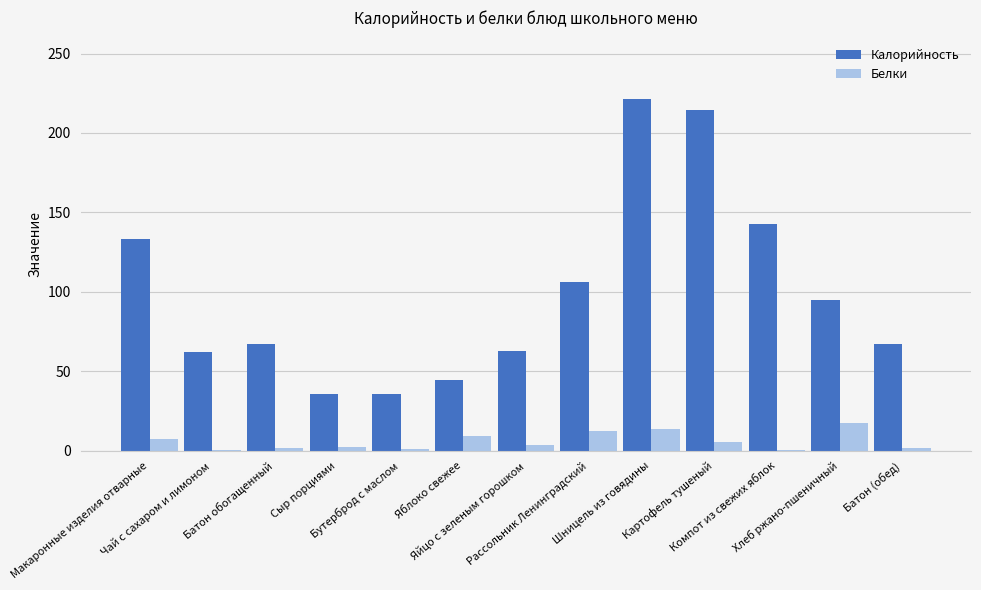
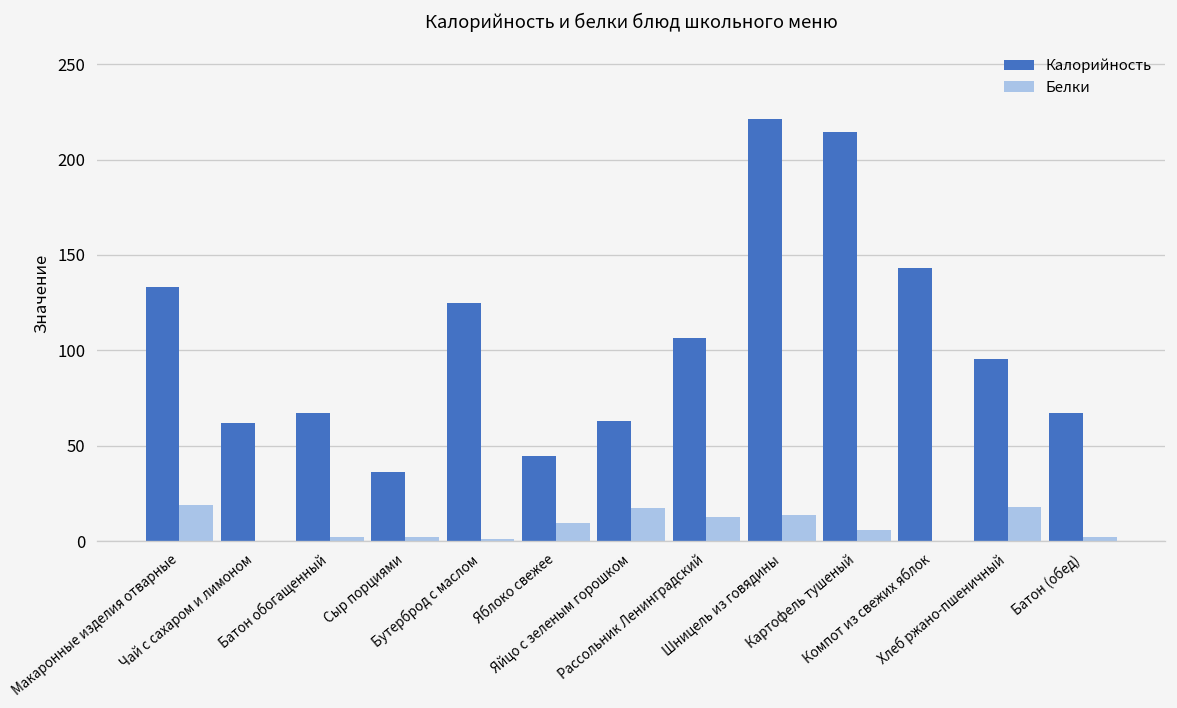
  {
    "Калорийность": {
      "Макаронные изделия отварные": 133,
      "Чай с сахаром и лимоном": 62,
      "Батон обогащенный": 67,
      "Сыр порциями": 36,
-     "Бутерброд с маслом": 36,
+     "Бутерброд с маслом": 125,
      "Яблоко свежее": 44,
      "Яйцо с зеленым горошком": 63,
      "Рассольник Ленинградский": 106,
      "Шницель из говядины": 221,
      "Картофель тушеный": 215,
      "Компот из свежих яблок": 143,
      "Хлеб ржано-пшеничный": 95,
      "Батон (обед)": 67
    },
    "Белки": {
-     "Макаронные изделия отварные": 7,
+     "Макаронные изделия отварные": 19,
      "Батон обогащенный": 2,
      "Сыр порциями": 2,
      "Яблоко свежее": 9,
-     "Яйцо с зеленым горошком": 4,
+     "Яйцо с зеленым горошком": 17,
      "Рассольник Ленинградский": 13,
      "Шницель из говядины": 14,
      "Картофель тушеный": 6,
      "Хлеб ржано-пшеничный": 18,
      "Батон (обед)": 2
    }
  }
